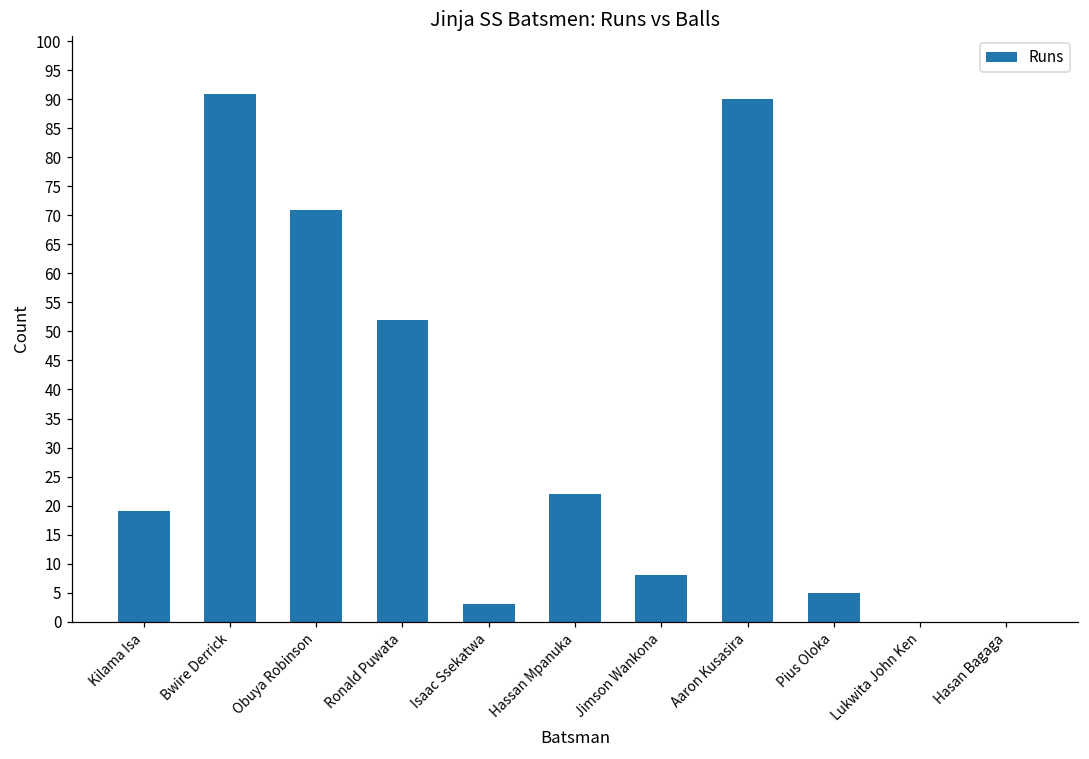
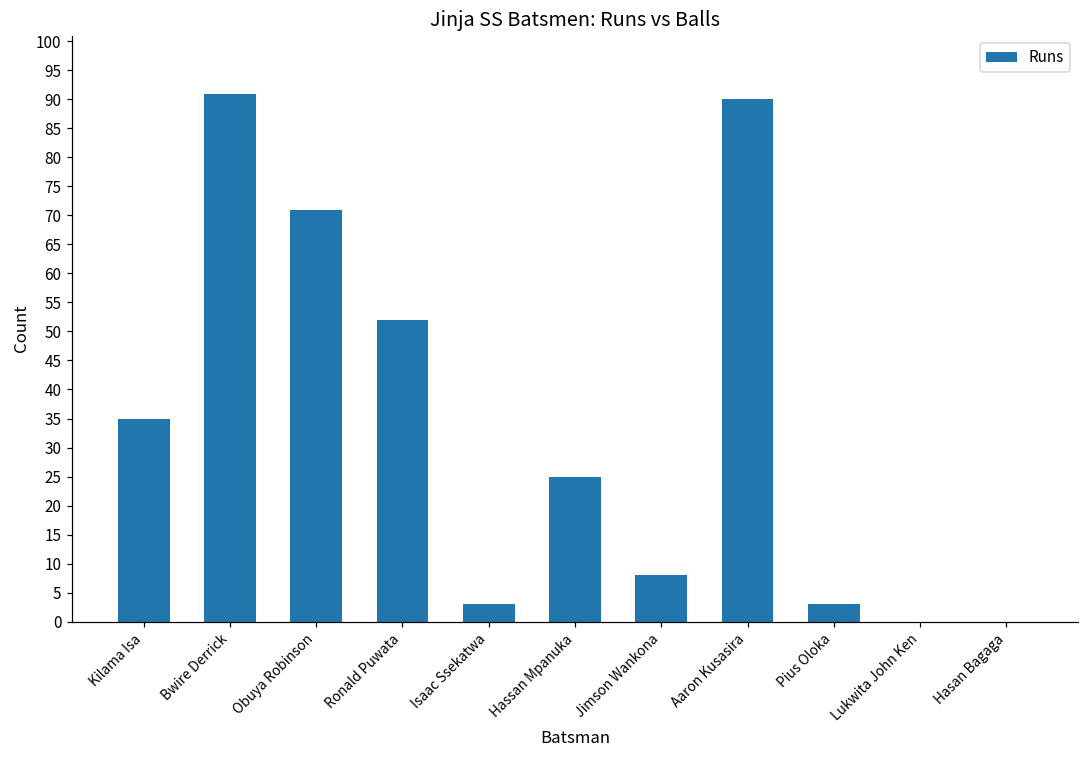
  {
-   "Kilama Isa": 19,
+   "Kilama Isa": 35,
    "Bwire Derrick": 91,
    "Obuya Robinson": 71,
    "Ronald Puwata": 52,
    "Isaac Ssekatwa": 3,
-   "Hassan Mpanuka": 22,
+   "Hassan Mpanuka": 25,
    "Jimson Wankona": 8,
    "Aaron Kusasira": 90,
-   "Pius Oloka": 5,
+   "Pius Oloka": 3,
    "Lukwita John Ken": 0,
    "Hasan Bagaga": 0
  }
